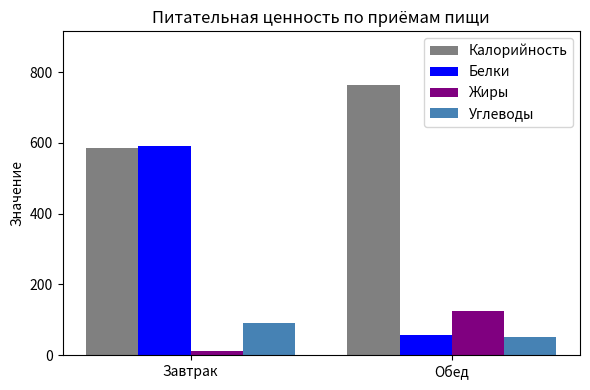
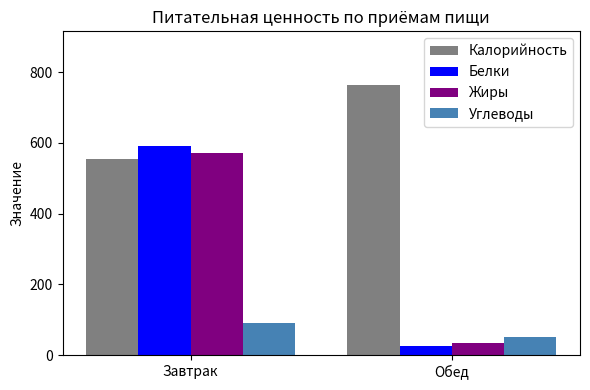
  {
    "Калорийность": {
-     "Завтрак": 590,
+     "Завтрак": 560,
      "Обед": 760
    },
    "Белки": {
      "Завтрак": 590,
-     "Обед": 60
+     "Обед": 30
    },
    "Жиры": {
-     "Завтрак": 10,
-     "Обед": 130
+     "Завтрак": 570,
+     "Обед": 30
    },
    "Углеводы": {
      "Завтрак": 90,
      "Обед": 50
    }
  }
